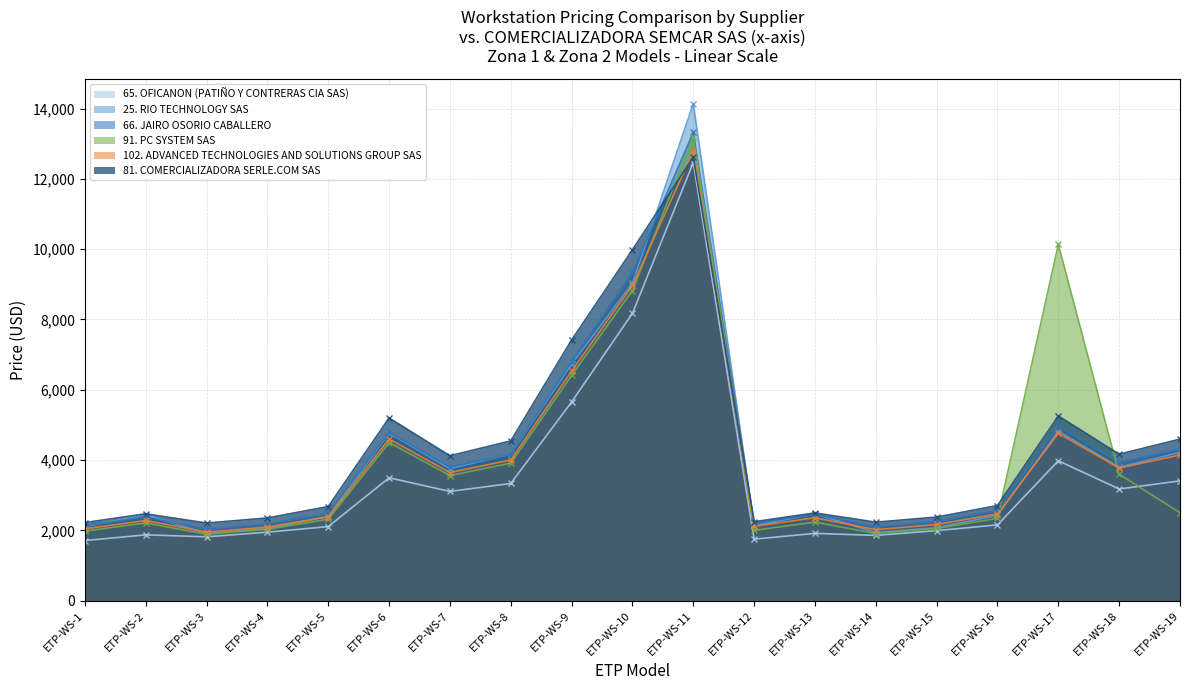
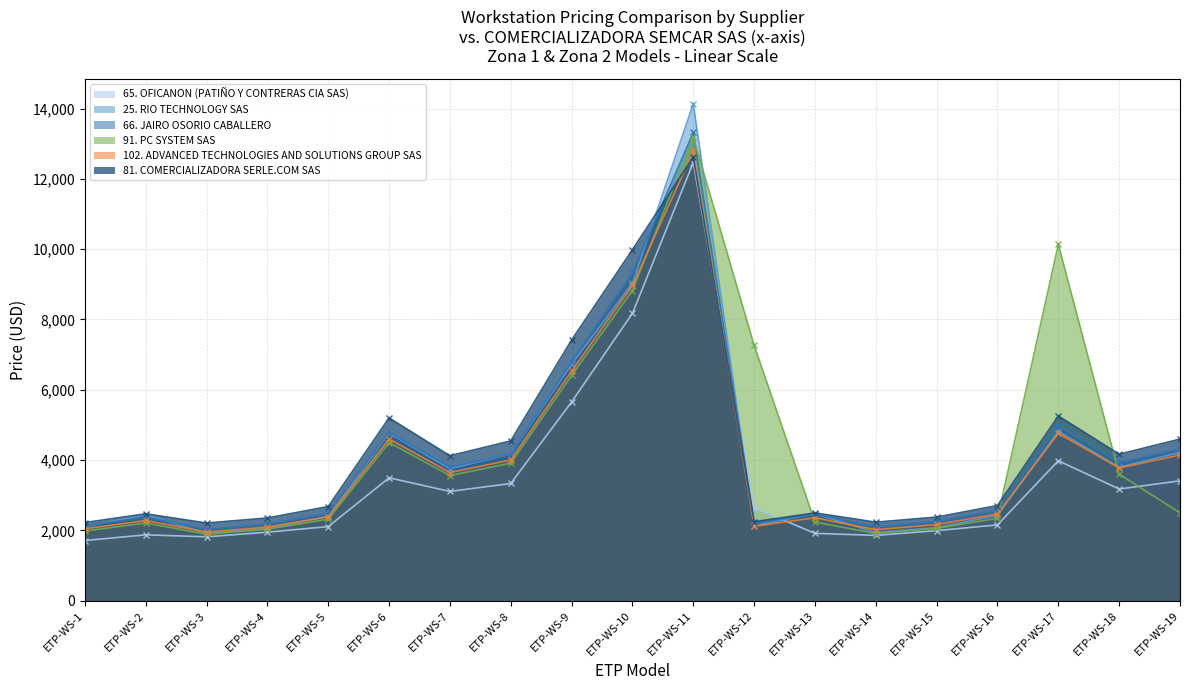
  {
    "65. OFICANON (PATIÑO Y CONTRERAS CIA SAS)": {
      "ETP-WS-1": "1,700",
      "ETP-WS-2": "1,900",
      "ETP-WS-4": "1,900",
      "ETP-WS-5": "2,100",
      "ETP-WS-6": "3,500",
      "ETP-WS-7": "3,100",
      "ETP-WS-8": "3,300",
      "ETP-WS-9": "5,700",
      "ETP-WS-10": "8,200",
      "ETP-WS-11": "12,500",
-     "ETP-WS-12": "1,700",
+     "ETP-WS-12": "2,600",
      "ETP-WS-13": "1,900",
      "ETP-WS-16": "2,200",
      "ETP-WS-17": "4,000",
      "ETP-WS-18": "3,200",
      "ETP-WS-19": "3,400"
    },
    "91. PC SYSTEM SAS": {
      "ETP-WS-6": "4,500",
      "ETP-WS-7": "3,600",
      "ETP-WS-8": "3,900",
      "ETP-WS-9": "6,400",
      "ETP-WS-10": "8,800",
      "ETP-WS-11": "13,200",
-     "ETP-WS-12": "2,000",
+     "ETP-WS-12": "7,300",
      "ETP-WS-13": "2,200",
      "ETP-WS-16": "2,300",
      "ETP-WS-17": "10,100",
      "ETP-WS-18": "3,600",
      "ETP-WS-19": "2,500"
    },
    "102. ADVANCED TECHNOLOGIES AND SOLUTIONS GROUP SAS": {
      "ETP-WS-6": "4,600",
      "ETP-WS-7": "3,600",
      "ETP-WS-8": "4,000",
      "ETP-WS-9": "6,500",
      "ETP-WS-11": "12,800",
      "ETP-WS-13": "2,400",
      "ETP-WS-14": "2,000",
      "ETP-WS-15": "2,200",
      "ETP-WS-19": "4,100"
    },
    "81. COMERCIALIZADORA SERLE.COM SAS": {
      "ETP-WS-1": "2,200",
      "ETP-WS-3": "2,200",
      "ETP-WS-4": "2,400",
      "ETP-WS-5": "2,700",
      "ETP-WS-6": "5,200",
      "ETP-WS-7": "4,100",
      "ETP-WS-8": "4,500",
      "ETP-WS-9": "7,400",
      "ETP-WS-10": "10,000",
      "ETP-WS-11": "12,600",
      "ETP-WS-14": "2,200",
      "ETP-WS-15": "2,400",
      "ETP-WS-16": "2,700",
      "ETP-WS-17": "5,300",
      "ETP-WS-18": "4,200",
      "ETP-WS-19": "4,600"
    }
  }
